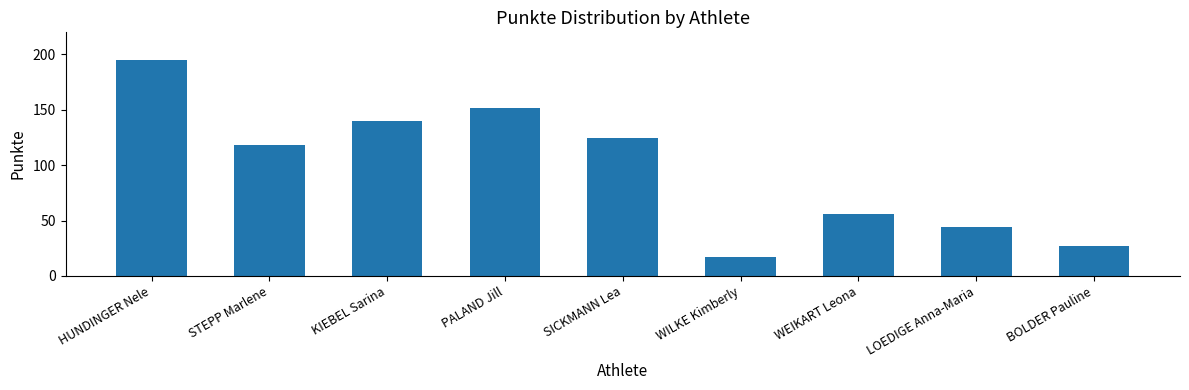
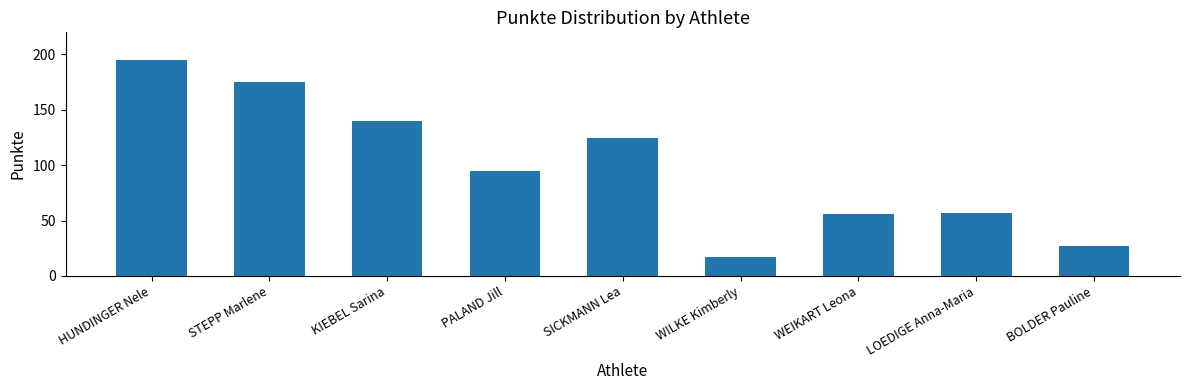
  {
    "HUNDINGER Nele": 195,
-   "STEPP Marlene": 118,
+   "STEPP Marlene": 175,
    "KIEBEL Sarina": 140,
-   "PALAND Jill": 152,
+   "PALAND Jill": 95,
    "SICKMANN Lea": 125,
    "WILKE Kimberly": 17,
    "WEIKART Leona": 56,
-   "LOEDIGE Anna-Maria": 44,
+   "LOEDIGE Anna-Maria": 57,
    "BOLDER Pauline": 27
  }
